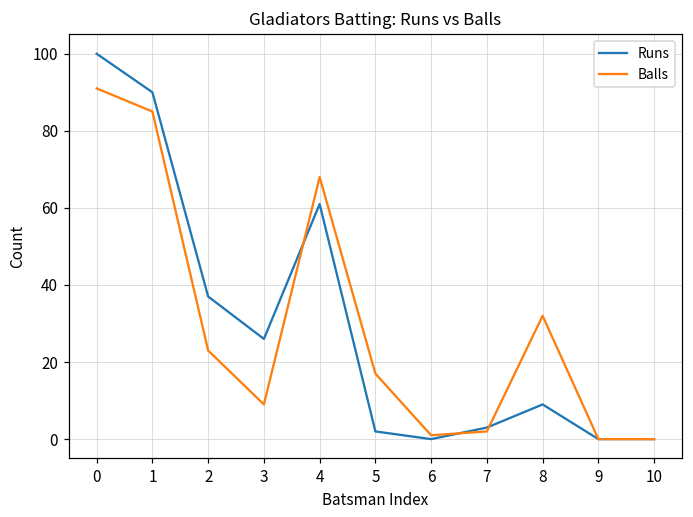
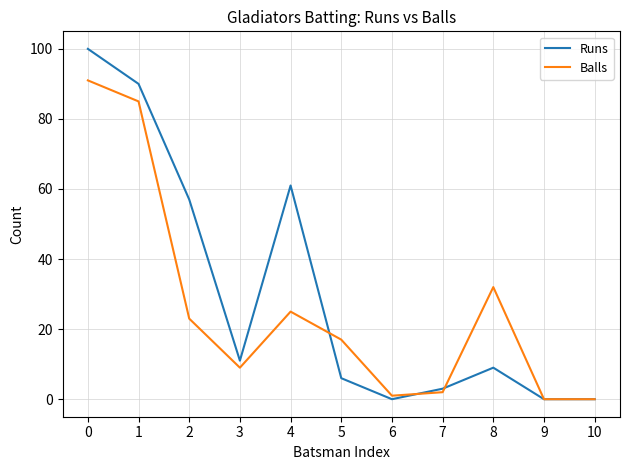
  {
    "Runs": {
      "0": 100,
      "1": 90,
-     "2": 37,
-     "3": 26,
+     "2": 57,
+     "3": 11,
      "4": 61,
-     "5": 2,
+     "5": 6,
      "6": 0,
      "7": 3,
      "8": 9
    },
    "Balls": {
      "0": 91,
      "1": 85,
      "2": 23,
      "3": 9,
-     "4": 68,
+     "4": 25,
      "5": 17,
      "6": 1,
      "7": 2,
      "8": 32
    }
  }
